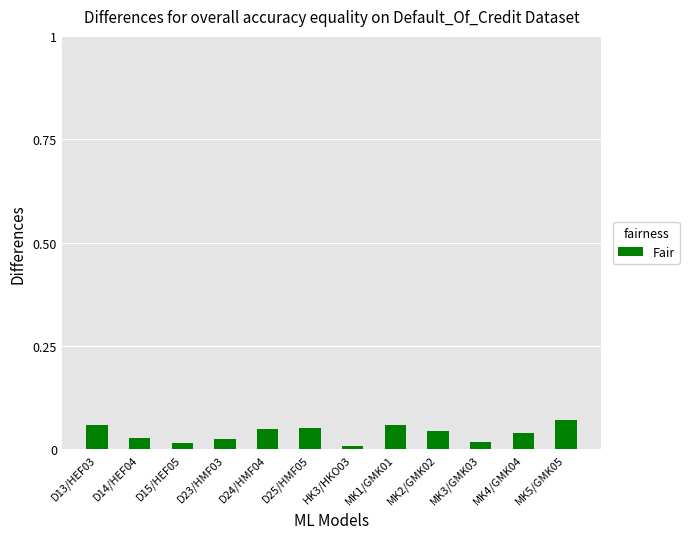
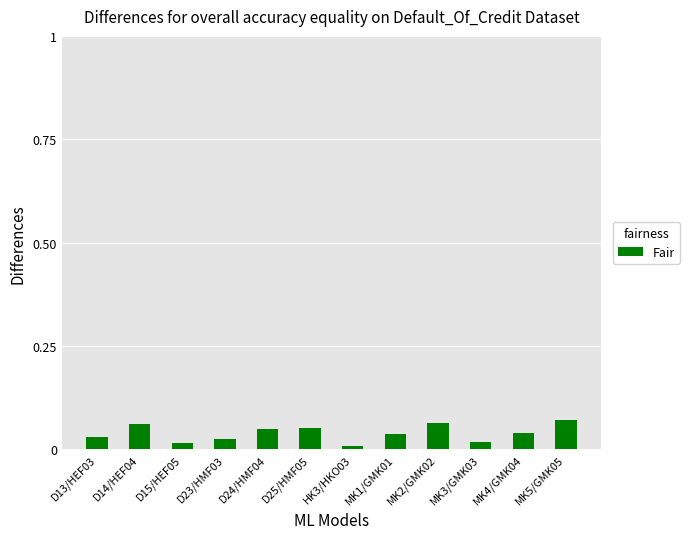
  {
-   "D13/HEF03": 0.06,
-   "D14/HEF04": 0.03,
+   "D13/HEF03": 0.03,
+   "D14/HEF04": 0.06,
    "D15/HEF05": 0.02,
    "D23/HMF03": 0.03,
    "D24/HMF04": 0.05,
    "D25/HMF05": 0.05,
    "HK3/HKO03": 0.01,
-   "MK1/GMK01": 0.06,
-   "MK2/GMK02": 0.04,
+   "MK1/GMK01": 0.04,
+   "MK2/GMK02": 0.07,
    "MK3/GMK03": 0.02,
    "MK4/GMK04": 0.04,
    "MK5/GMK05": 0.07
  }
